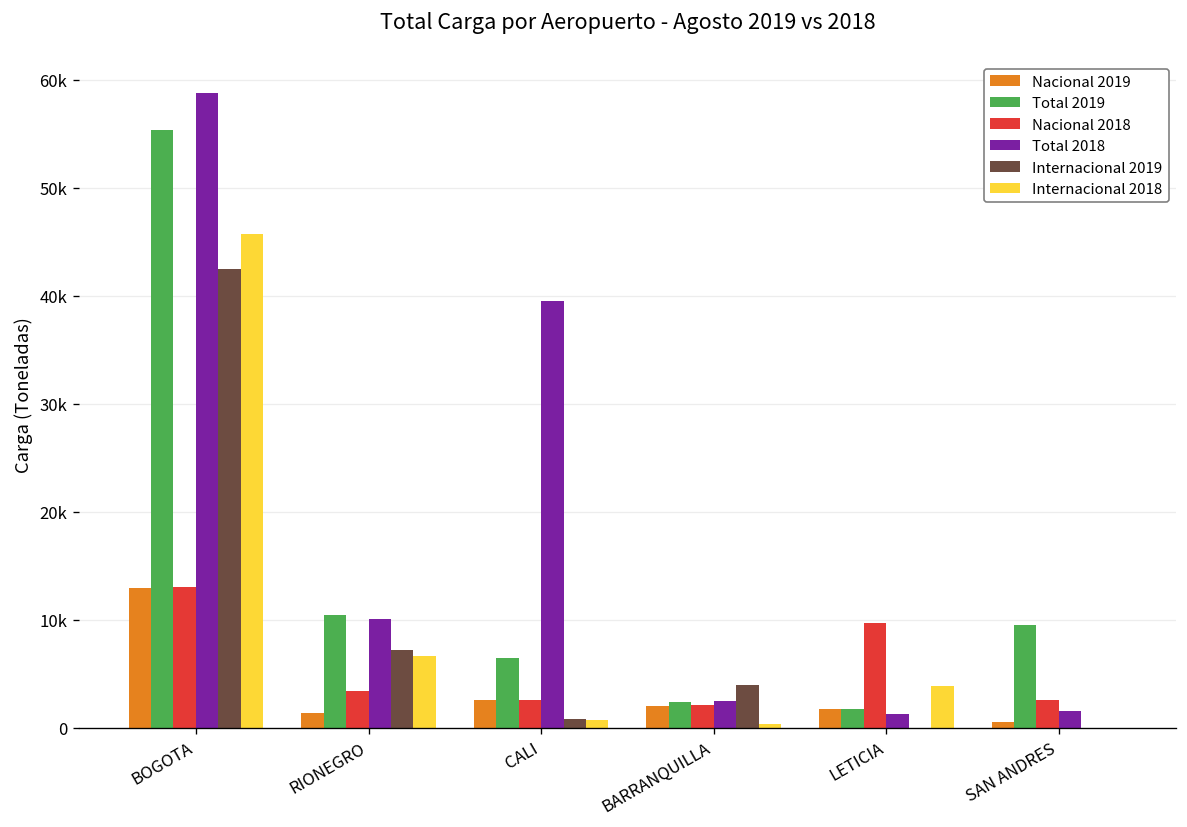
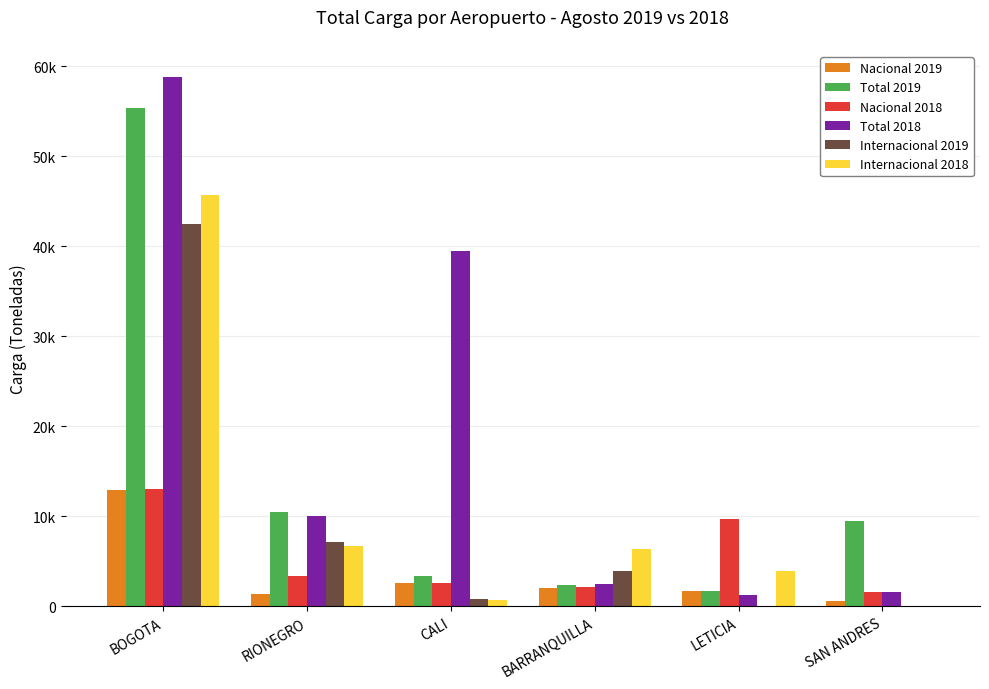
  {
    "Nacional 2019": {
      "BOGOTA": 13000,
      "RIONEGRO": 1000,
      "CALI": 3000,
      "BARRANQUILLA": 2000,
      "LETICIA": 2000,
      "SAN ANDRES": 1000
    },
    "Total 2019": {
      "BOGOTA": 55000,
      "RIONEGRO": 10000,
-     "CALI": 6000,
+     "CALI": 3000,
      "BARRANQUILLA": 2000,
      "LETICIA": 2000,
      "SAN ANDRES": 9000
    },
    "Nacional 2018": {
      "BOGOTA": 13000,
      "RIONEGRO": 3000,
      "CALI": 3000,
      "BARRANQUILLA": 2000,
      "LETICIA": 10000,
-     "SAN ANDRES": 3000
+     "SAN ANDRES": 2000
    },
    "Total 2018": {
      "BOGOTA": 59000,
      "RIONEGRO": 10000,
      "CALI": 40000,
      "BARRANQUILLA": 3000,
      "LETICIA": 1000,
      "SAN ANDRES": 2000
    },
    "Internacional 2019": {
      "BOGOTA": 42000,
      "RIONEGRO": 7000,
      "CALI": 1000,
      "BARRANQUILLA": 4000,
      "LETICIA": 0
    },
    "Internacional 2018": {
      "BOGOTA": 46000,
      "RIONEGRO": 7000,
      "CALI": 1000,
-     "BARRANQUILLA": 0,
+     "BARRANQUILLA": 6000,
      "LETICIA": 4000
    }
  }
